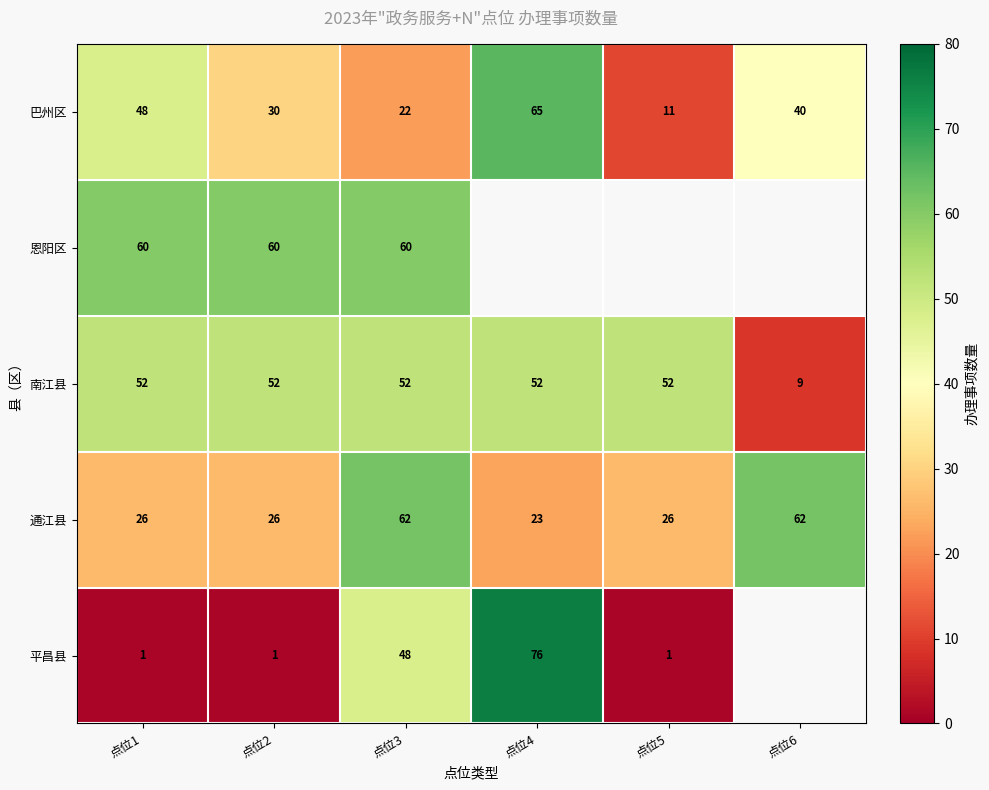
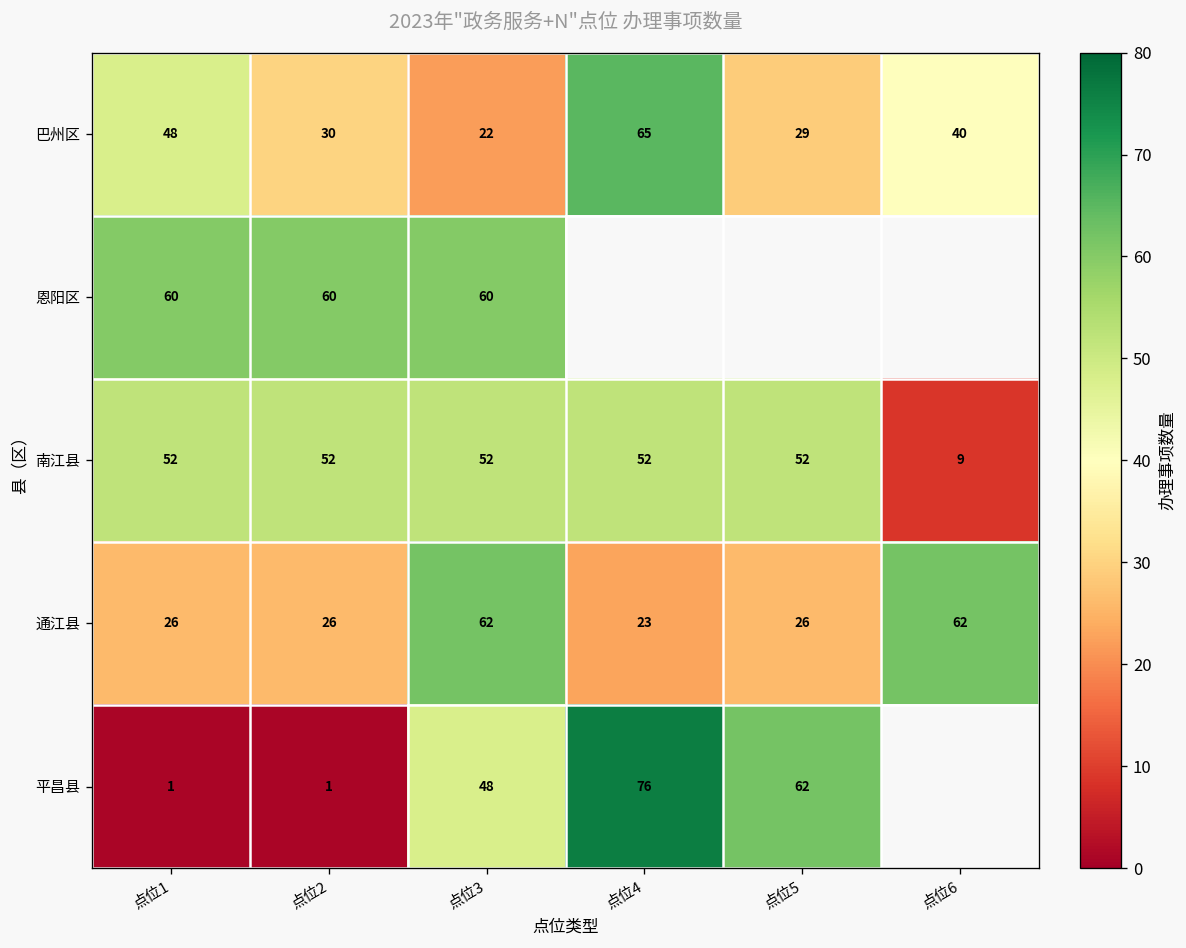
  {
    "巴州区": {
      "点位1": 48,
      "点位2": 30,
      "点位3": 22,
      "点位4": 65,
-     "点位5": 11,
+     "点位5": 29,
      "点位6": 40
    },
    "恩阳区": {
      "点位1": 60,
      "点位2": 60,
      "点位3": 60
    },
    "南江县": {
      "点位1": 52,
      "点位2": 52,
      "点位3": 52,
      "点位4": 52,
      "点位5": 52,
      "点位6": 9
    },
    "通江县": {
      "点位1": 26,
      "点位2": 26,
      "点位3": 62,
      "点位4": 23,
      "点位5": 26,
      "点位6": 62
    },
    "平昌县": {
      "点位1": 1,
      "点位2": 1,
      "点位3": 48,
      "点位4": 76,
-     "点位5": 1
+     "点位5": 62
    }
  }
